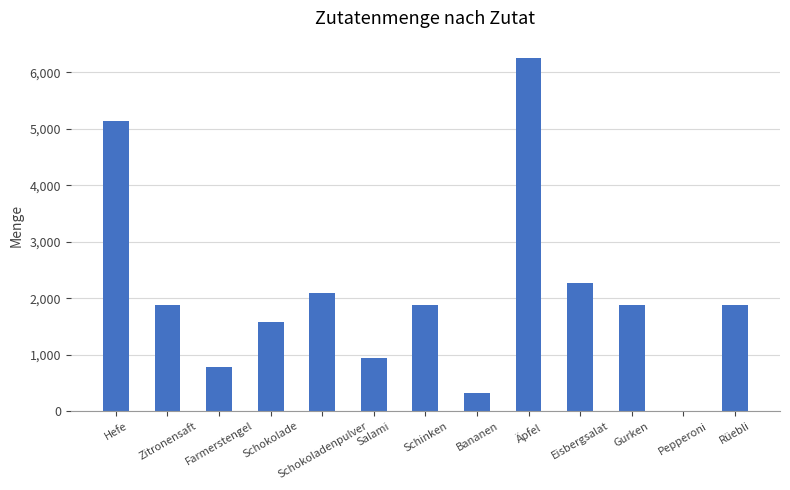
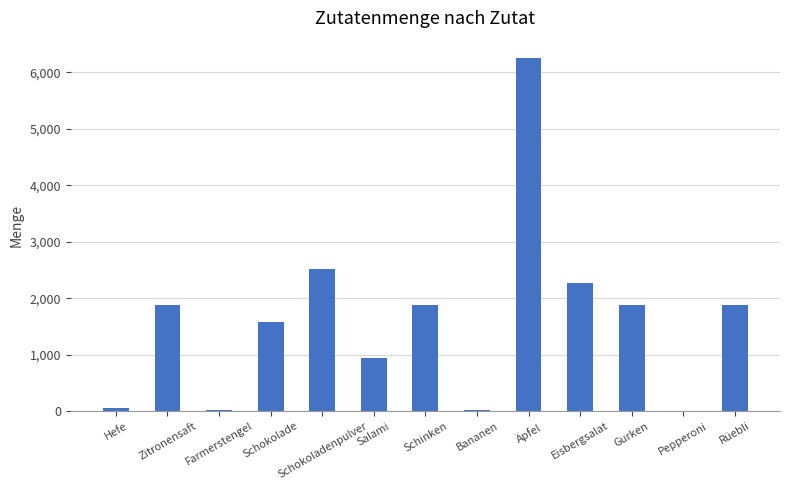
  {
-   "Hefe": "5,100",
+   "Hefe": "100",
    "Zitronensaft": "1,900",
-   "Farmerstengel": "800",
+   "Farmerstengel": "0",
    "Schokolade": "1,600",
-   "Schokoladenpulver": "2,100",
+   "Schokoladenpulver": "2,500",
    "Salami": "900",
    "Schinken": "1,900",
-   "Bananen": "300",
+   "Bananen": "0",
    "Äpfel": "6,300",
    "Eisbergsalat": "2,300",
    "Gurken": "1,900",
    "Rüebli": "1,900"
  }
